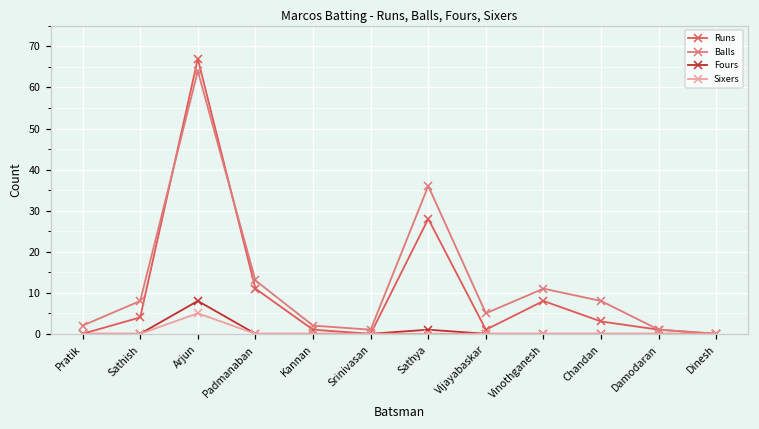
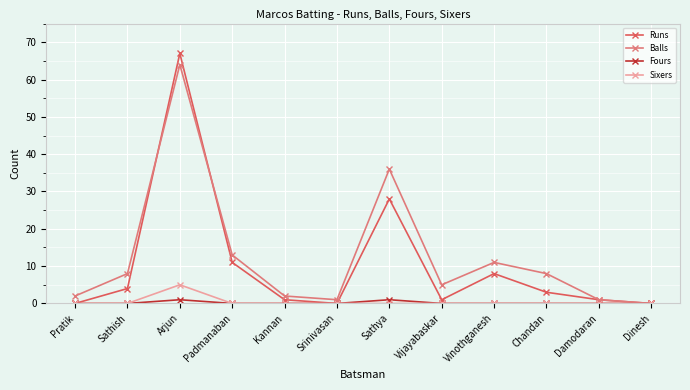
  {
    "Fours": {
-     "Arjun": 8,
+     "Arjun": 1,
      "Sathya": 1
    }
  }
